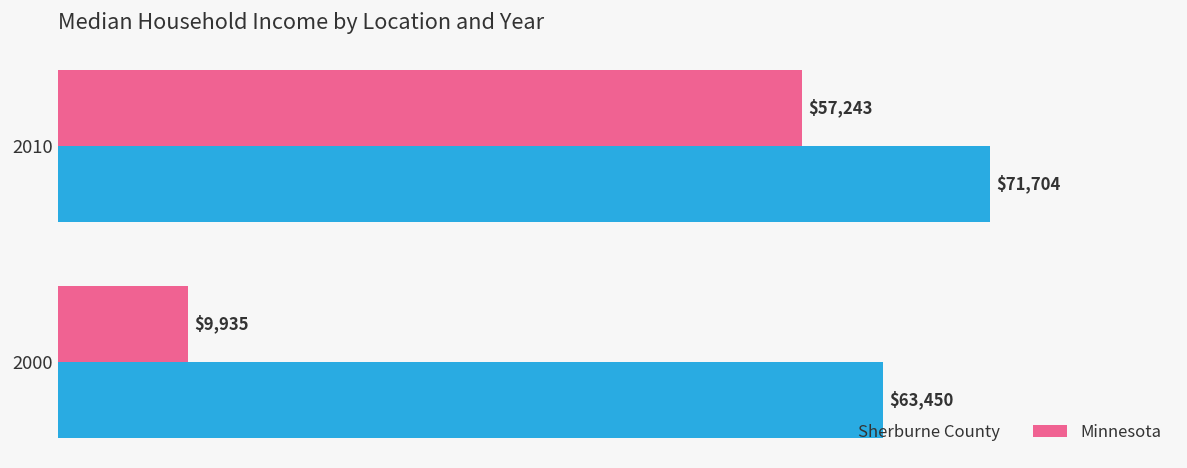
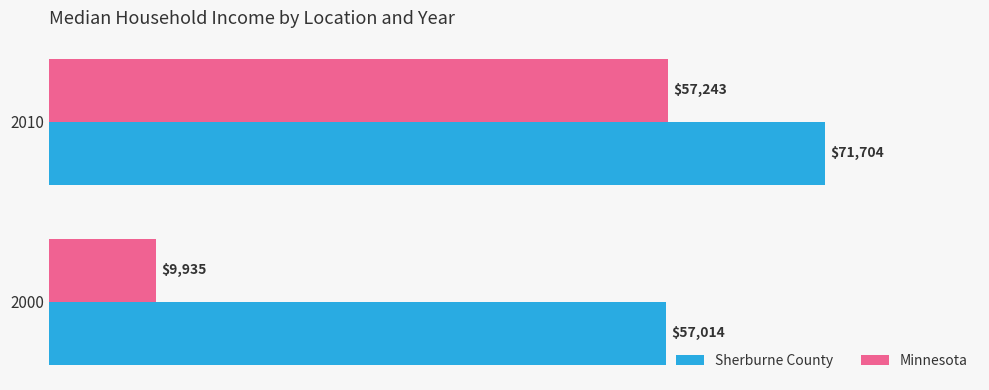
  {
    "Sherburne County": {
      "2010": "$71,704",
-     "2000": "$63,450"
+     "2000": "$57,014"
    },
    "Minnesota": {
      "2010": "$57,243",
      "2000": "$9,935"
    }
  }
